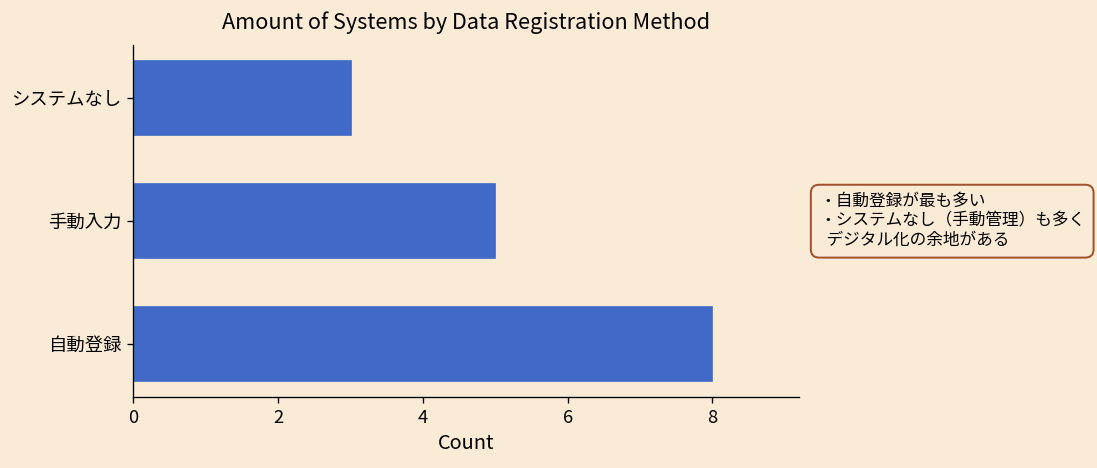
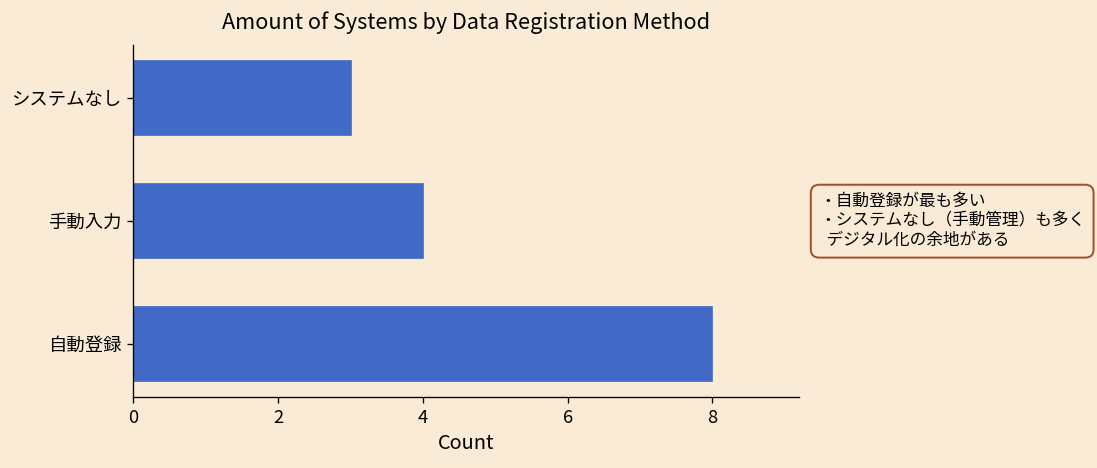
  {
    "システムなし": 3,
-   "手動入力": 5,
+   "手動入力": 4,
    "自動登録": 8
  }
